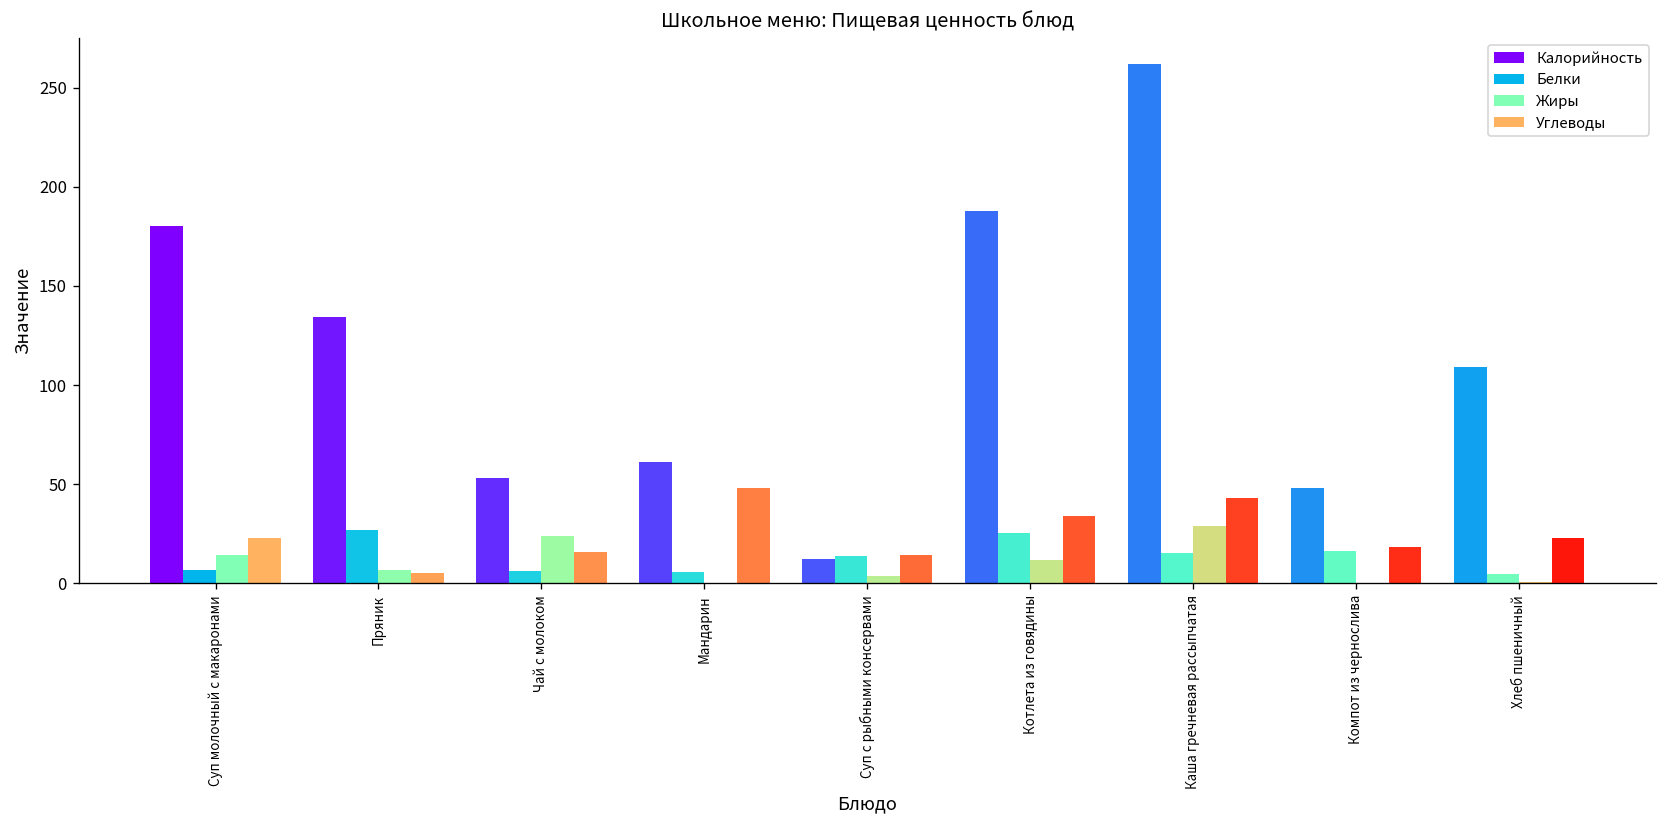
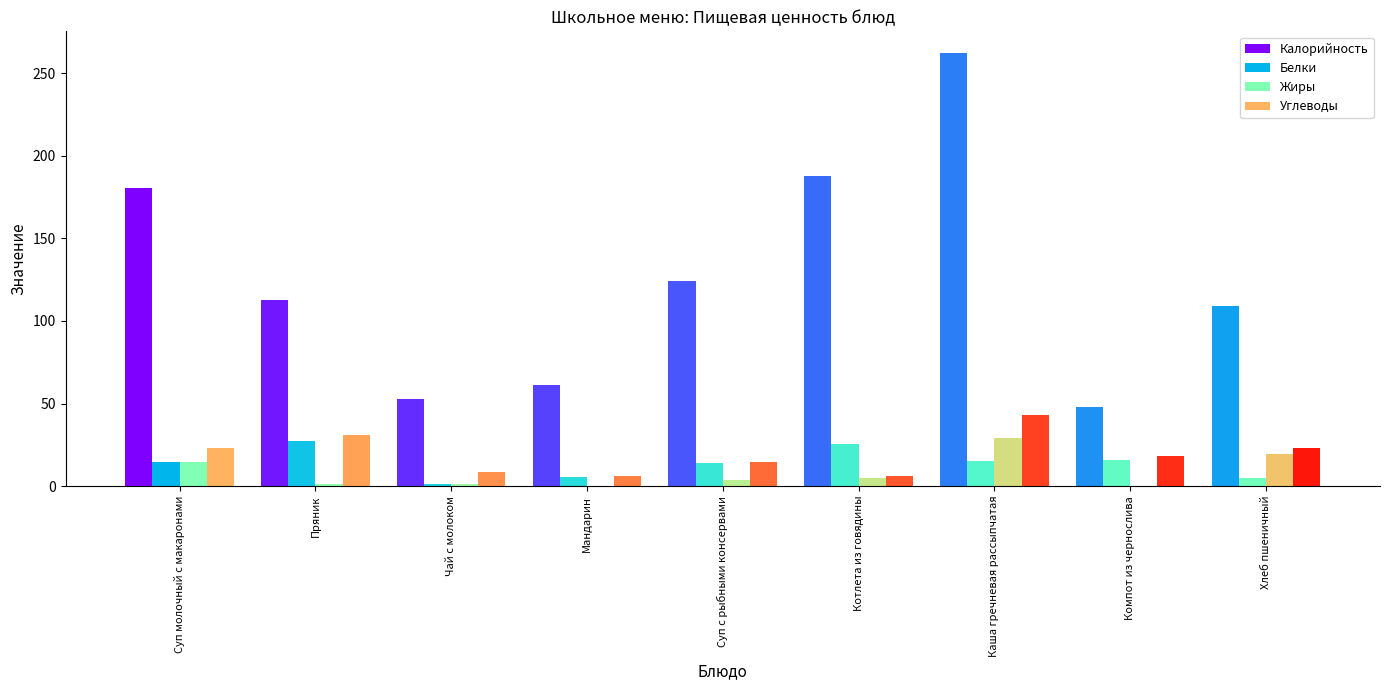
  {
    "Калорийность": {
      "Суп молочный с макаронами": 181,
-     "Пряник": 134,
+     "Пряник": 112,
      "Чай с молоком": 53,
      "Мандарин": 61,
-     "Суп с рыбными консервами": 13,
+     "Суп с рыбными консервами": 124,
      "Котлета из говядины": 188,
      "Каша гречневая рассыпчатая": 262,
      "Компот из чернослива": 48,
      "Хлеб пшеничный": 109
    },
    "Белки": {
-     "Суп молочный с макаронами": 7,
+     "Суп молочный с макаронами": 15,
      "Пряник": 27,
-     "Чай с молоком": 6,
+     "Чай с молоком": 2,
      "Мандарин": 6,
      "Суп с рыбными консервами": 14,
      "Котлета из говядины": 25,
      "Каша гречневая рассыпчатая": 15,
      "Компот из чернослива": 16,
      "Хлеб пшеничный": 5
    },
    "Жиры": {
      "Суп молочный с макаронами": 15,
-     "Пряник": 7,
-     "Чай с молоком": 24,
+     "Пряник": 1,
+     "Чай с молоком": 1,
      "Мандарин": 0,
      "Суп с рыбными консервами": 4,
-     "Котлета из говядины": 12,
+     "Котлета из говядины": 5,
      "Каша гречневая рассыпчатая": 29,
      "Компот из чернослива": 0,
-     "Хлеб пшеничный": 1
+     "Хлеб пшеничный": 20
    },
    "Углеводы": {
      "Суп молочный с макаронами": 23,
-     "Пряник": 5,
-     "Чай с молоком": 16,
-     "Мандарин": 48,
+     "Пряник": 31,
+     "Чай с молоком": 9,
+     "Мандарин": 6,
      "Суп с рыбными консервами": 14,
-     "Котлета из говядины": 34,
+     "Котлета из говядины": 6,
      "Каша гречневая рассыпчатая": 43,
      "Компот из чернослива": 18,
      "Хлеб пшеничный": 23
    }
  }
